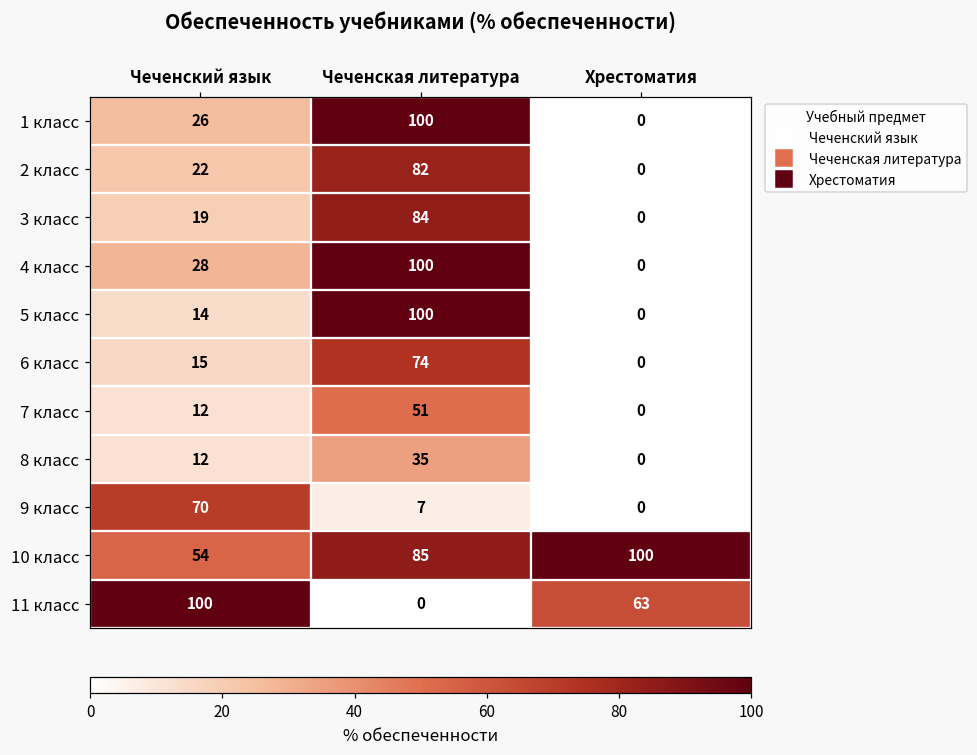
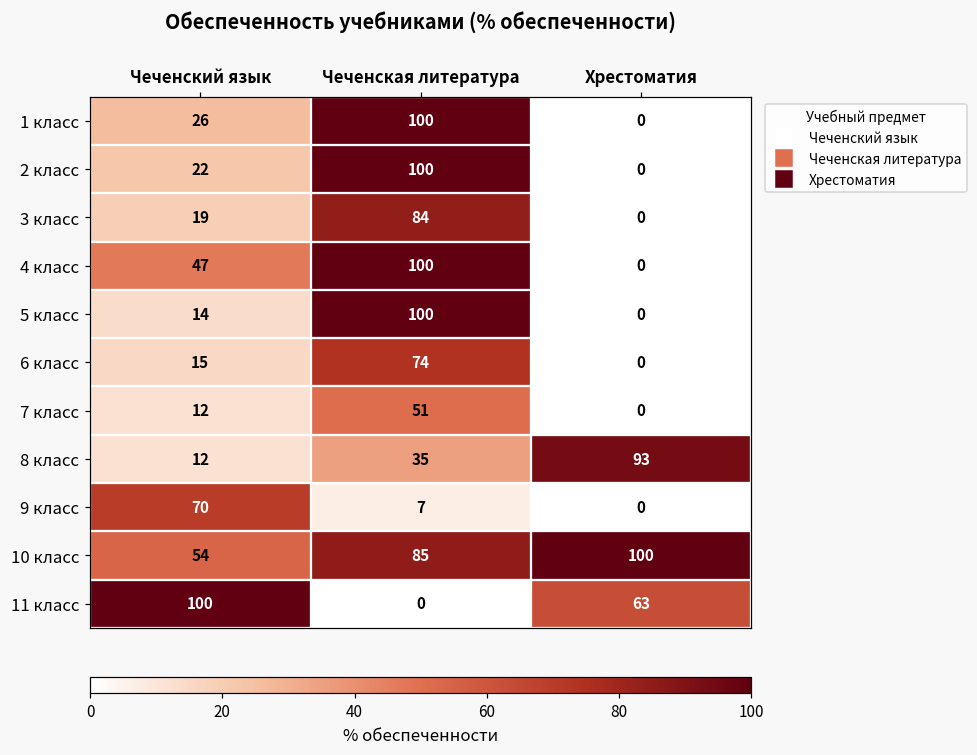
  {
    "1 класс": {
      "Чеченский язык": 26,
      "Чеченская литература": 100,
      "Хрестоматия": 0
    },
    "2 класс": {
      "Чеченский язык": 22,
-     "Чеченская литература": 82,
+     "Чеченская литература": 100,
      "Хрестоматия": 0
    },
    "3 класс": {
      "Чеченский язык": 19,
      "Чеченская литература": 84,
      "Хрестоматия": 0
    },
    "4 класс": {
-     "Чеченский язык": 28,
+     "Чеченский язык": 47,
      "Чеченская литература": 100,
      "Хрестоматия": 0
    },
    "5 класс": {
      "Чеченский язык": 14,
      "Чеченская литература": 100,
      "Хрестоматия": 0
    },
    "6 класс": {
      "Чеченский язык": 15,
      "Чеченская литература": 74,
      "Хрестоматия": 0
    },
    "7 класс": {
      "Чеченский язык": 12,
      "Чеченская литература": 51,
      "Хрестоматия": 0
    },
    "8 класс": {
      "Чеченский язык": 12,
      "Чеченская литература": 35,
-     "Хрестоматия": 0
+     "Хрестоматия": 93
    },
    "9 класс": {
      "Чеченский язык": 70,
      "Чеченская литература": 7,
      "Хрестоматия": 0
    },
    "10 класс": {
      "Чеченский язык": 54,
      "Чеченская литература": 85,
      "Хрестоматия": 100
    },
    "11 класс": {
      "Чеченский язык": 100,
      "Чеченская литература": 0,
      "Хрестоматия": 63
    }
  }
